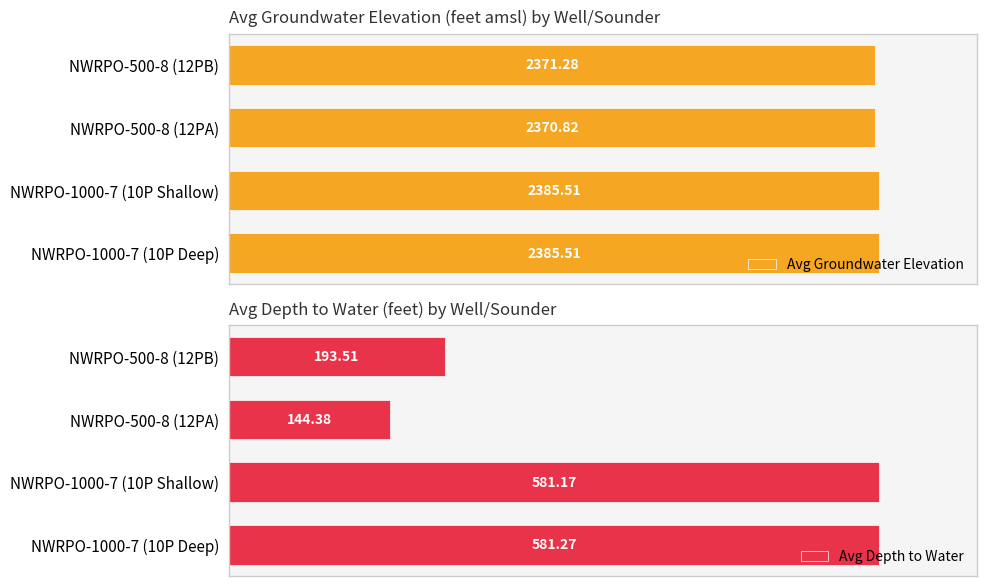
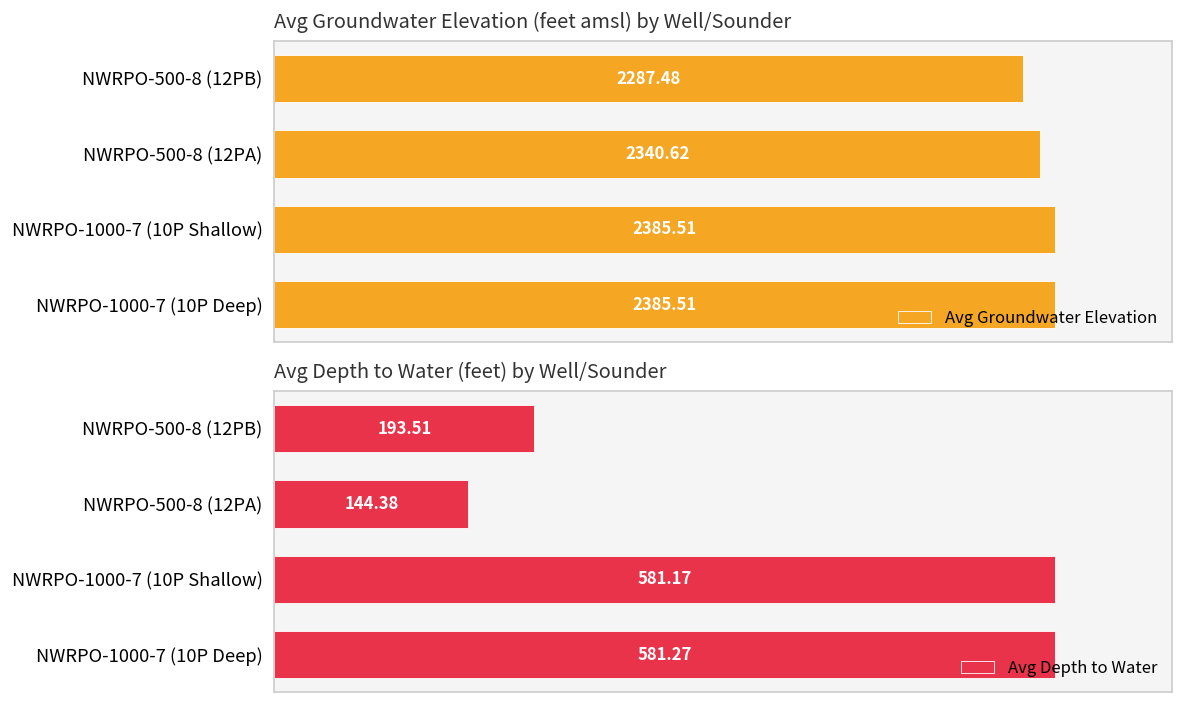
  {
    "Avg Groundwater Elevation (feet amsl) by Well/Sounder": {
-     "NWRPO-500-8 (12PB)": 2371.28,
-     "NWRPO-500-8 (12PA)": 2370.82,
+     "NWRPO-500-8 (12PB)": 2287.48,
+     "NWRPO-500-8 (12PA)": 2340.62,
      "NWRPO-1000-7 (10P Shallow)": 2385.51,
      "NWRPO-1000-7 (10P Deep)": 2385.51
    },
    "Avg Depth to Water (feet) by Well/Sounder": {
      "NWRPO-500-8 (12PB)": 193.51,
      "NWRPO-500-8 (12PA)": 144.38,
      "NWRPO-1000-7 (10P Shallow)": 581.17,
      "NWRPO-1000-7 (10P Deep)": 581.27
    }
  }
